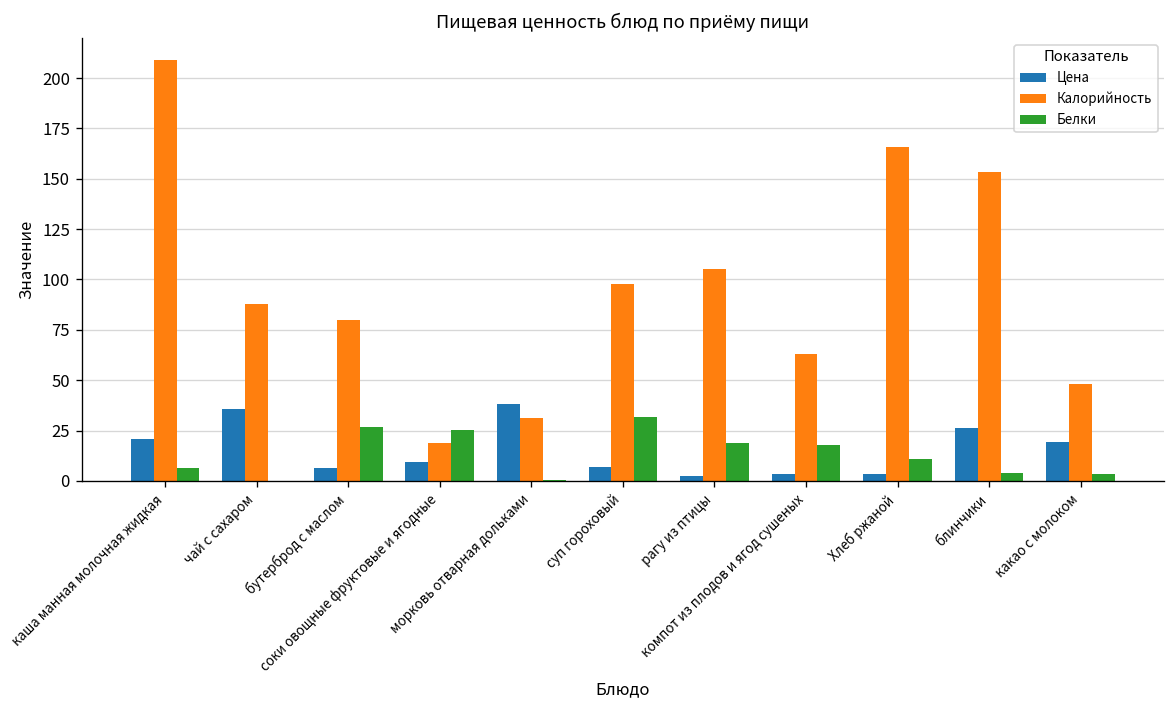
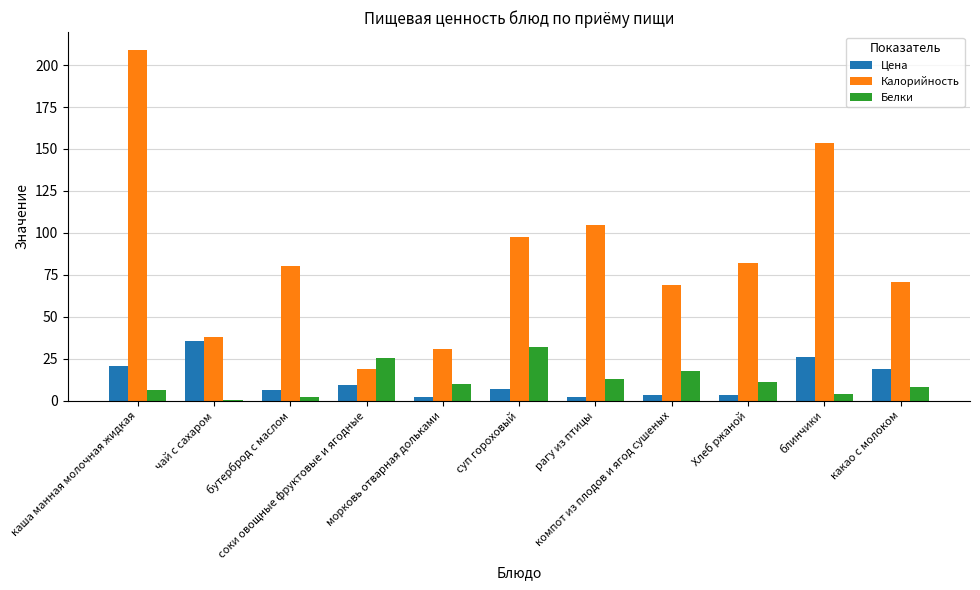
  {
    "Цена": {
      "каша манная молочная жидкая": 21,
      "чай с сахаром": 36,
      "бутерброд с маслом": 6,
      "соки овощные фруктовые и ягодные": 9,
-     "морковь отварная дольками": 38,
+     "морковь отварная дольками": 2,
      "суп гороховый": 7,
      "рагу из птицы": 2,
      "компот из плодов и ягод сушеных": 4,
      "Хлеб ржаной": 4,
      "блинчики": 26,
      "какао с молоком": 19
    },
    "Калорийность": {
      "каша манная молочная жидкая": 209,
-     "чай с сахаром": 88,
+     "чай с сахаром": 38,
      "бутерброд с маслом": 80,
      "соки овощные фруктовые и ягодные": 19,
      "морковь отварная дольками": 31,
      "суп гороховый": 98,
      "рагу из птицы": 105,
-     "компот из плодов и ягод сушеных": 63,
-     "Хлеб ржаной": 166,
+     "компот из плодов и ягод сушеных": 69,
+     "Хлеб ржаной": 82,
      "блинчики": 153,
-     "какао с молоком": 48
+     "какао с молоком": 71
    },
    "Белки": {
      "каша манная молочная жидкая": 6,
-     "бутерброд с маслом": 27,
+     "бутерброд с маслом": 2,
      "соки овощные фруктовые и ягодные": 25,
-     "морковь отварная дольками": 1,
+     "морковь отварная дольками": 10,
      "суп гороховый": 32,
-     "рагу из птицы": 19,
+     "рагу из птицы": 13,
      "компот из плодов и ягод сушеных": 18,
      "Хлеб ржаной": 11,
      "блинчики": 4,
-     "какао с молоком": 3
+     "какао с молоком": 8
    }
  }
